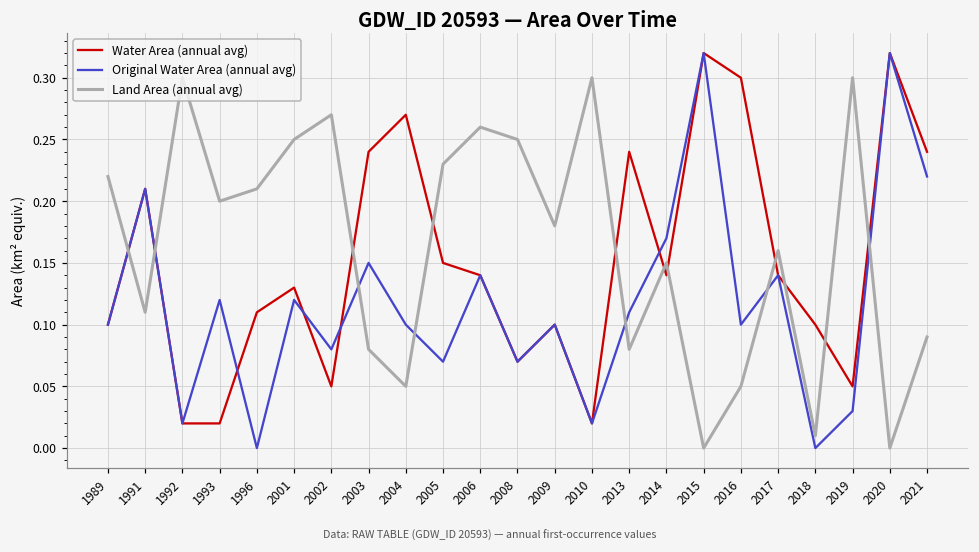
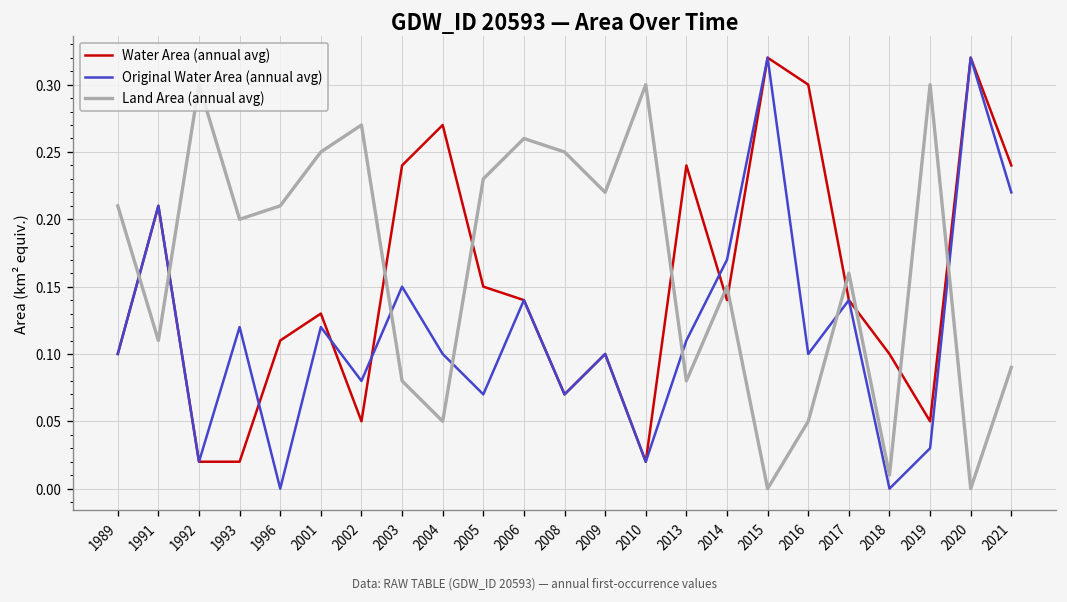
  {
    "Water Area (annual avg)": {
      "1993": 0.02,
      "1996": 0.11,
      "2001": 0.13,
      "2002": 0.05,
      "2003": 0.24,
      "2004": 0.27,
      "2005": 0.15,
      "2013": 0.24,
      "2014": 0.14,
      "2016": 0.30,
      "2018": 0.10,
      "2019": 0.05,
      "2021": 0.24
    },
    "Original Water Area (annual avg)": {
      "1993": 0.12,
      "1996": 0.00,
      "2001": 0.12,
      "2002": 0.08,
      "2003": 0.15,
      "2004": 0.10,
      "2005": 0.07,
      "2013": 0.11,
      "2014": 0.17,
      "2016": 0.10,
      "2018": 0.00,
      "2019": 0.03,
      "2021": 0.22
    },
    "Land Area (annual avg)": {
-     "1989": 0.22,
+     "1989": 0.21,
      "1991": 0.11,
      "1993": 0.20,
      "1996": 0.21,
      "2001": 0.25,
      "2002": 0.27,
      "2003": 0.08,
      "2004": 0.05,
      "2005": 0.23,
      "2006": 0.26,
      "2008": 0.25,
-     "2009": 0.18,
+     "2009": 0.22,
      "2010": 0.30,
      "2013": 0.08,
      "2014": 0.15,
      "2015": 0.00,
      "2016": 0.05,
      "2017": 0.16,
      "2018": 0.01,
      "2019": 0.30,
      "2020": 0.00,
      "2021": 0.09
    }
  }
